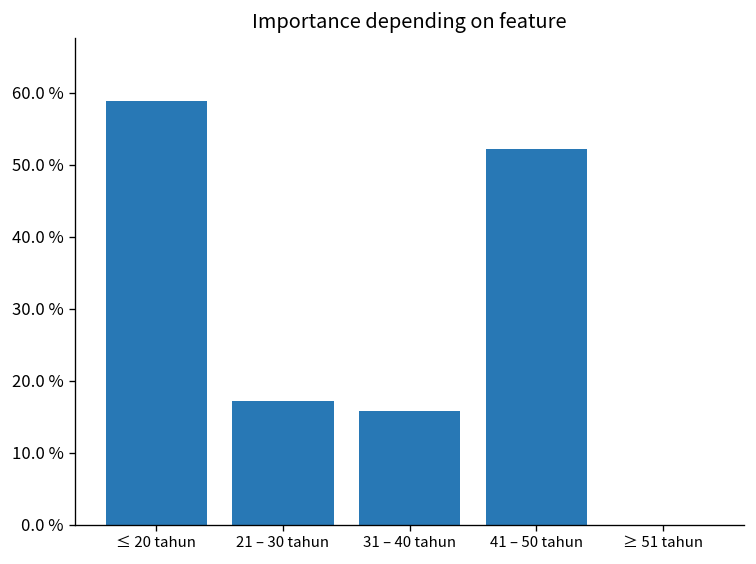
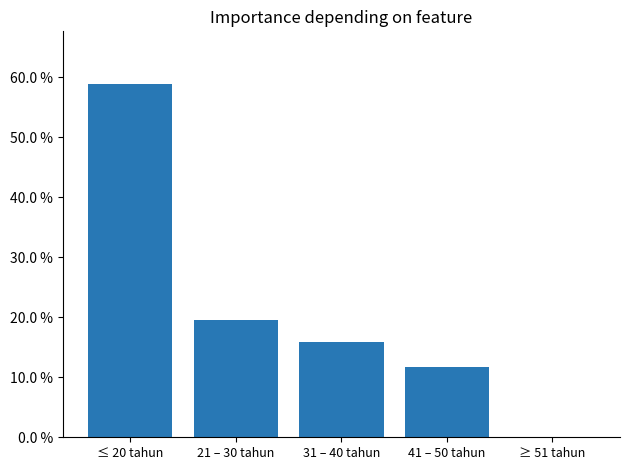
  {
    "≤ 20 tahun": "59 %",
-   "21 – 30 tahun": "17 %",
+   "21 – 30 tahun": "20 %",
    "31 – 40 tahun": "16 %",
-   "41 – 50 tahun": "52 %",
+   "41 – 50 tahun": "12 %",
    "≥ 51 tahun": "0 %"
  }
